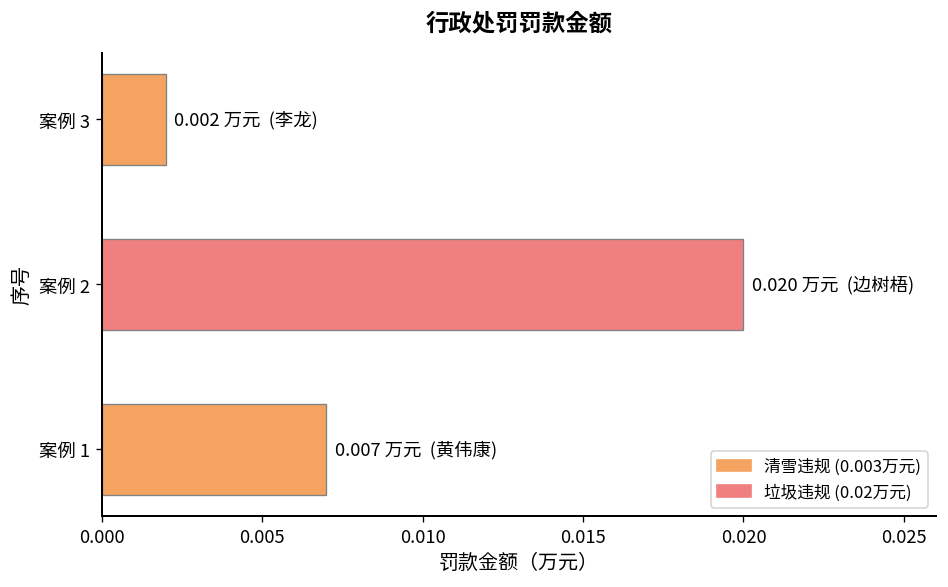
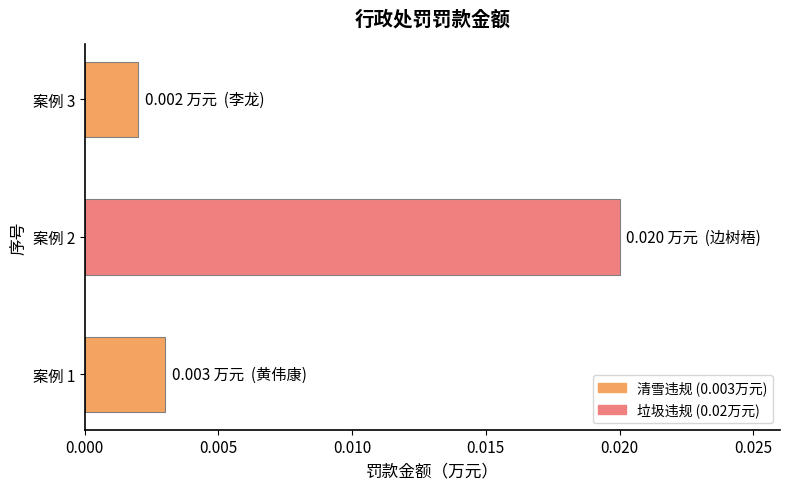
  {
    "案例 3": 0.002,
    "案例 2": 0.020,
-   "案例 1": 0.007
+   "案例 1": 0.003
  }
